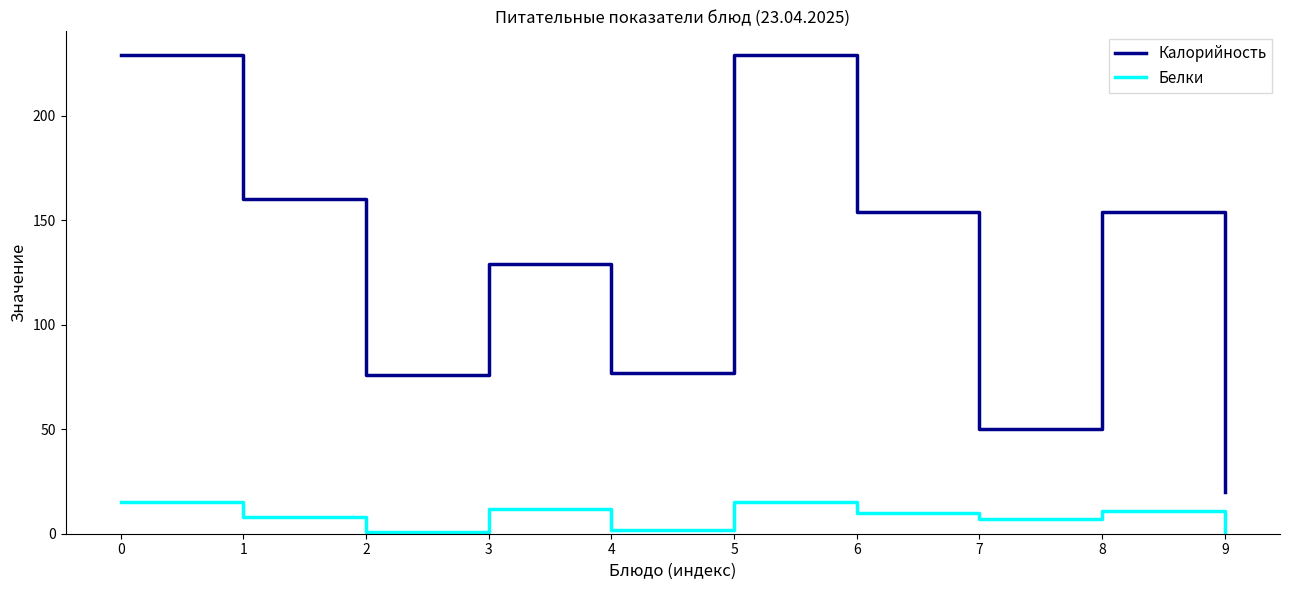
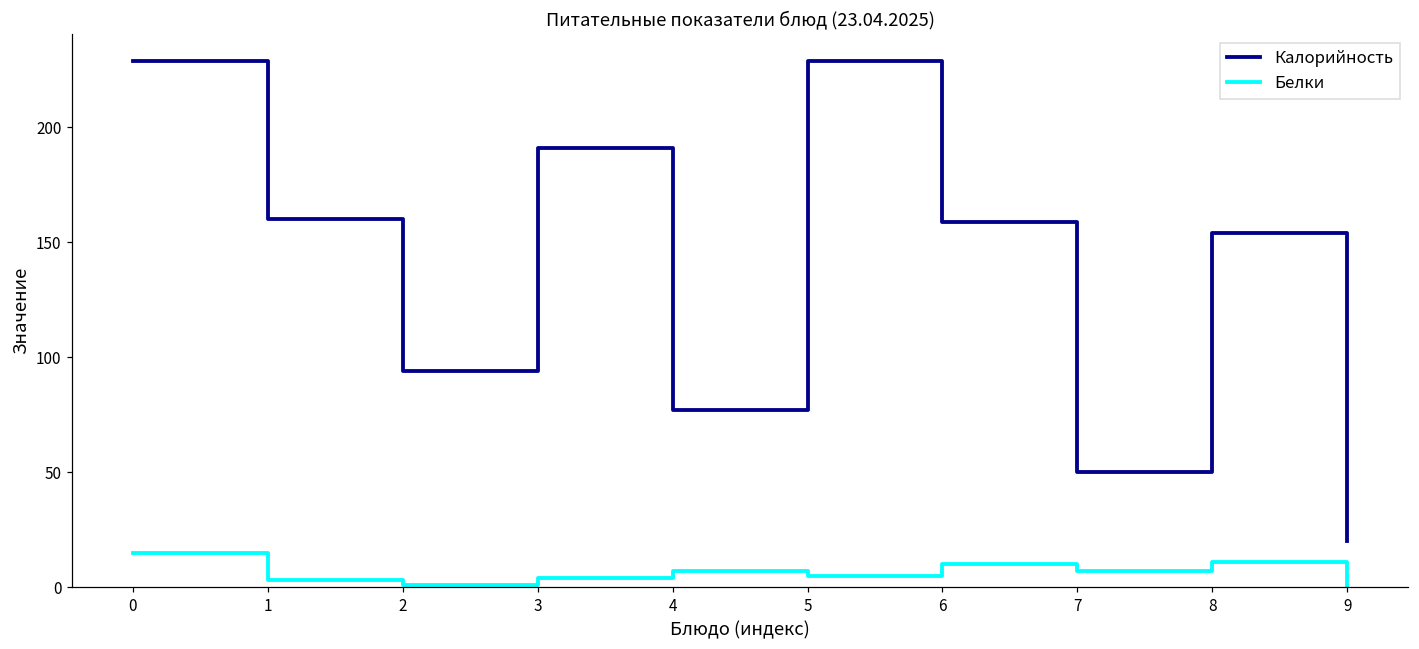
  {
    "Калорийность": {
      "0": 229,
      "1": 160,
-     "2": 76,
-     "3": 129,
+     "2": 94,
+     "3": 191,
      "4": 77,
      "5": 229,
-     "6": 154,
+     "6": 159,
      "7": 50,
      "8": 154,
      "9": 20
    },
    "Белки": {
      "0": 15,
-     "1": 8,
+     "1": 3,
      "2": 1,
-     "3": 12,
-     "4": 2,
-     "5": 15,
+     "3": 4,
+     "4": 7,
+     "5": 5,
      "6": 10,
      "7": 7,
      "8": 11,
      "9": 0
    }
  }
